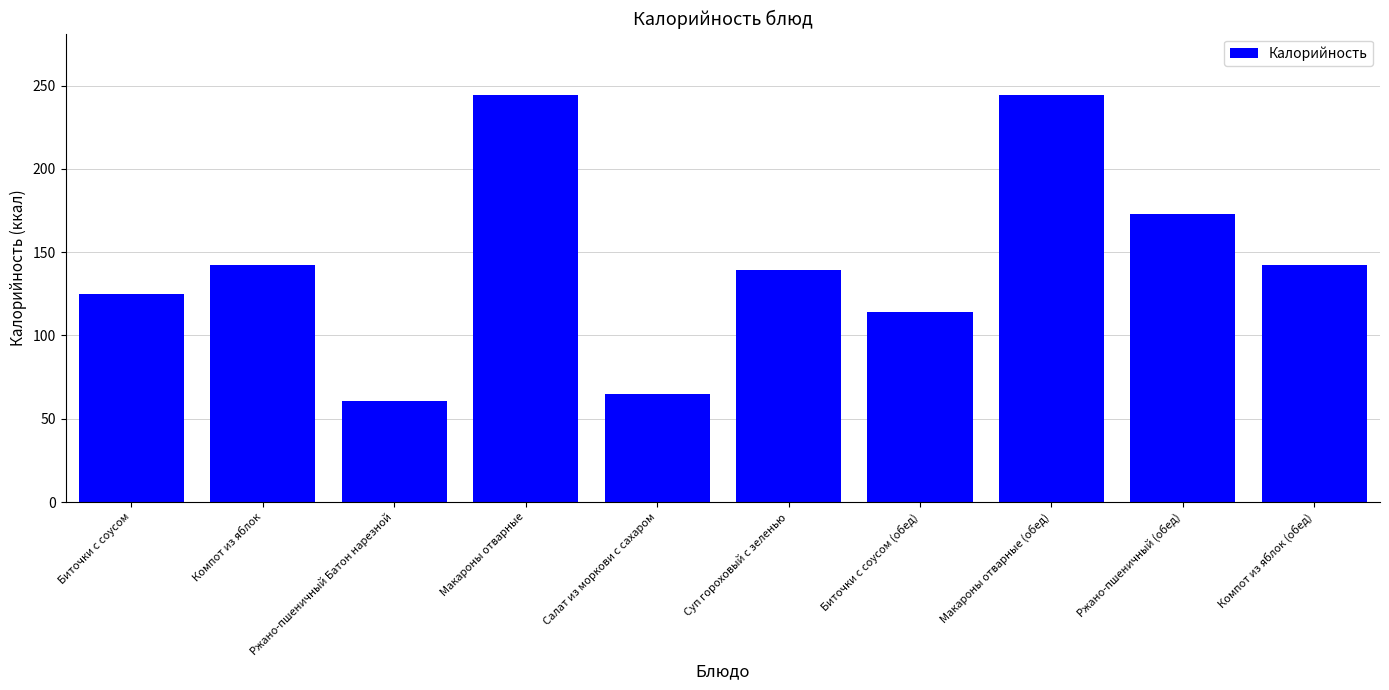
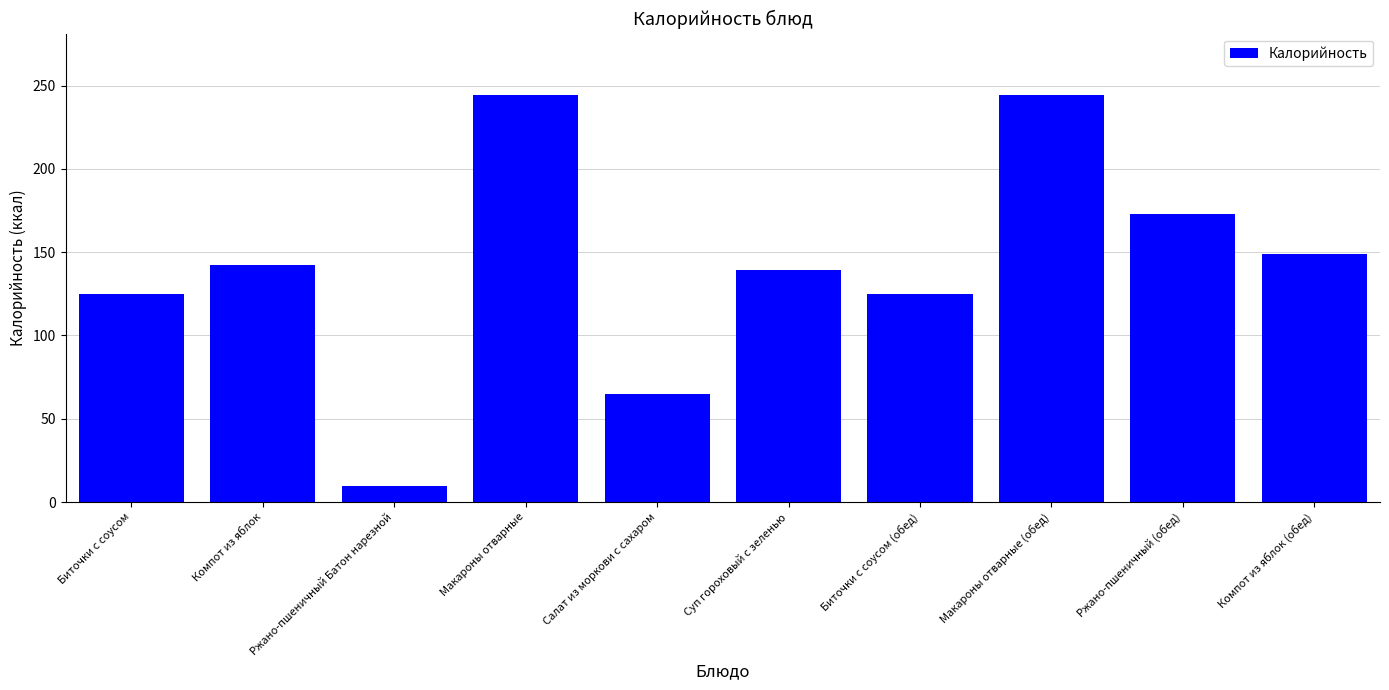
  {
    "Биточки с соусом": 125,
    "Компот из яблок": 142,
-   "Ржано-пшеничный Батон нарезной": 61,
+   "Ржано-пшеничный Батон нарезной": 9,
    "Макароны отварные": 245,
    "Салат из моркови с сахаром": 65,
    "Суп гороховый с зеленью": 139,
-   "Биточки с соусом (обед)": 114,
+   "Биточки с соусом (обед)": 125,
    "Макароны отварные (обед)": 245,
    "Ржано-пшеничный (обед)": 173,
-   "Компот из яблок (обед)": 142
+   "Компот из яблок (обед)": 149
  }
